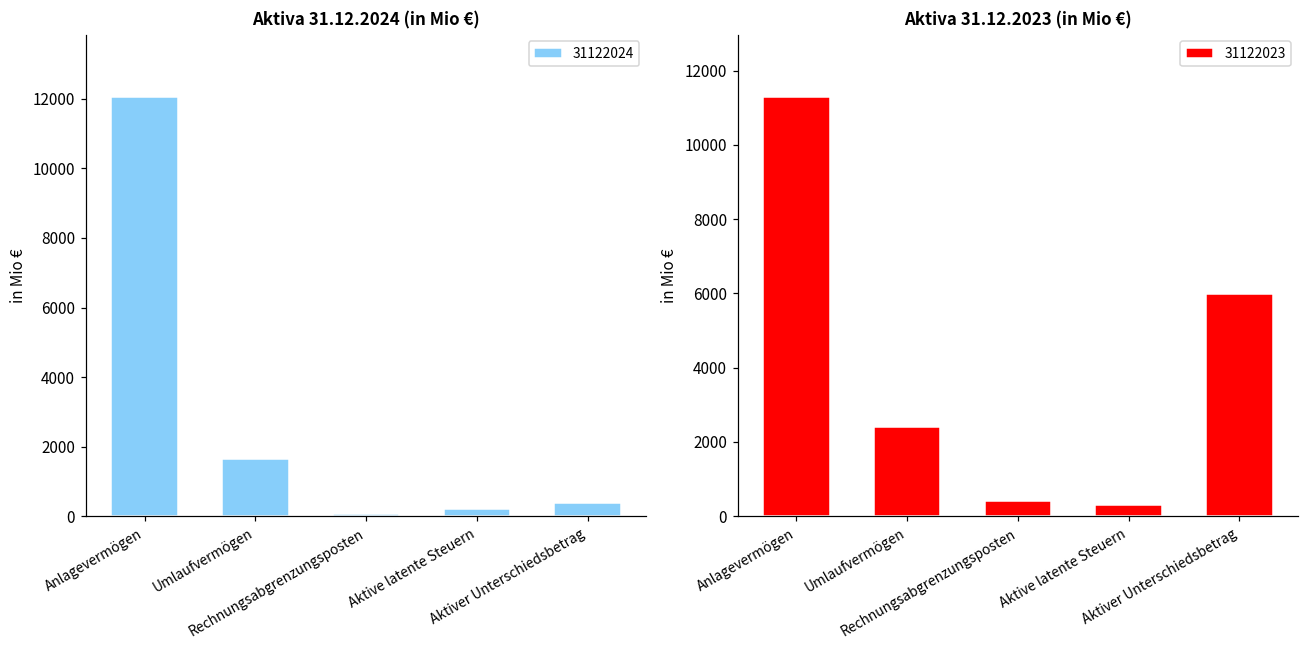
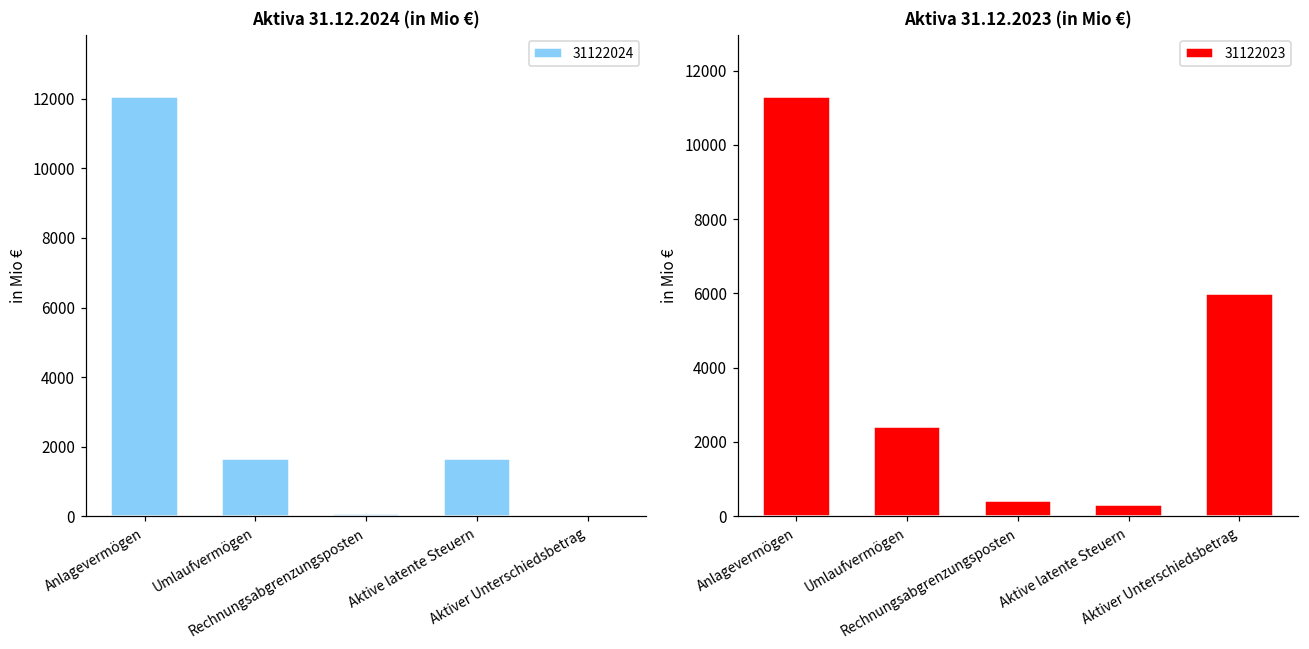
  {
    "Aktiva 31.12.2024 (in Mio €)": {
      "Anlagevermögen": 12000,
      "Umlaufvermögen": 1600,
-     "Aktive latente Steuern": 200,
-     "Aktiver Unterschiedsbetrag": 400
+     "Aktive latente Steuern": 1600,
+     "Aktiver Unterschiedsbetrag": 0
    },
    "Aktiva 31.12.2023 (in Mio €)": {
      "Anlagevermögen": 11300,
      "Umlaufvermögen": 2400,
      "Rechnungsabgrenzungsposten": 400,
      "Aktive latente Steuern": 300,
      "Aktiver Unterschiedsbetrag": 6000
    }
  }
